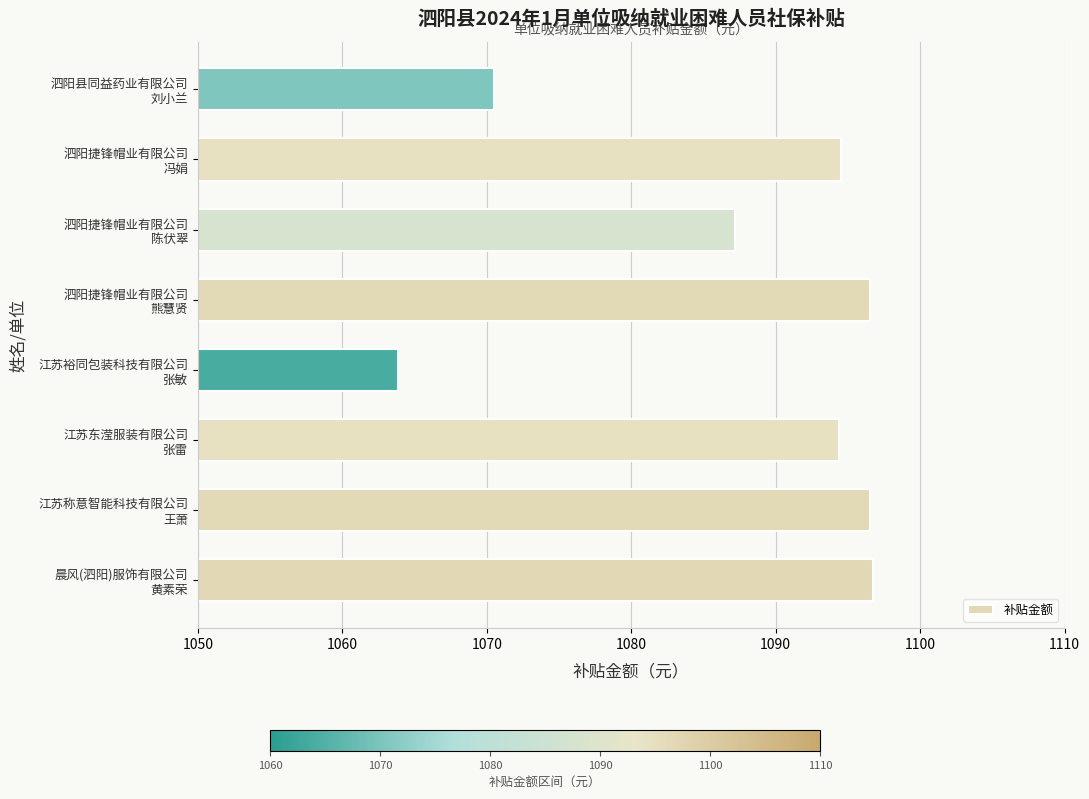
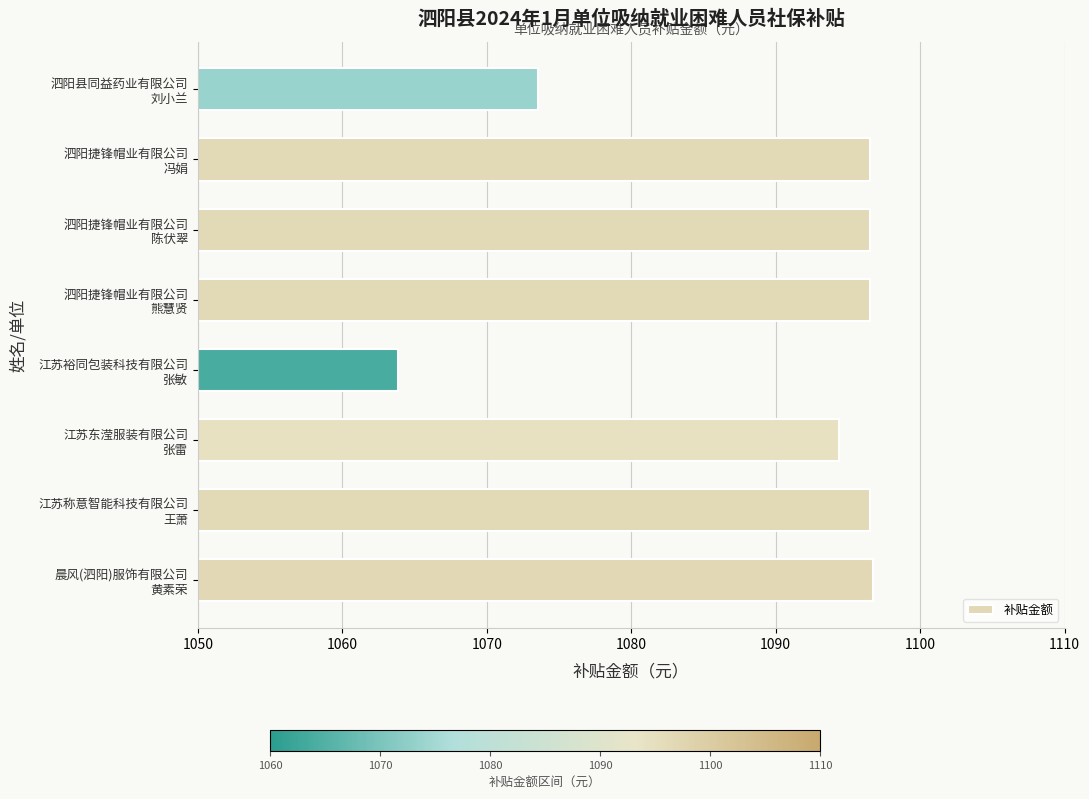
  {
-   "泗阳县同益药业有限公司 刘小兰": 1070.5,
-   "泗阳捷锋帽业有限公司 冯娟": 1094.5,
-   "泗阳捷锋帽业有限公司 陈伏翠": 1087.2,
+   "泗阳县同益药业有限公司 刘小兰": 1073.5,
+   "泗阳捷锋帽业有限公司 冯娟": 1096.5,
+   "泗阳捷锋帽业有限公司 陈伏翠": 1096.5,
    "泗阳捷锋帽业有限公司 熊慧贤": 1096.5,
    "江苏裕同包装科技有限公司 张敏": 1063.8,
    "江苏东滢服装有限公司 张雷": 1094.4,
    "江苏称意智能科技有限公司 王萧": 1096.5,
    "晨风(泗阳)服饰有限公司 黄素荣": 1096.7
  }
